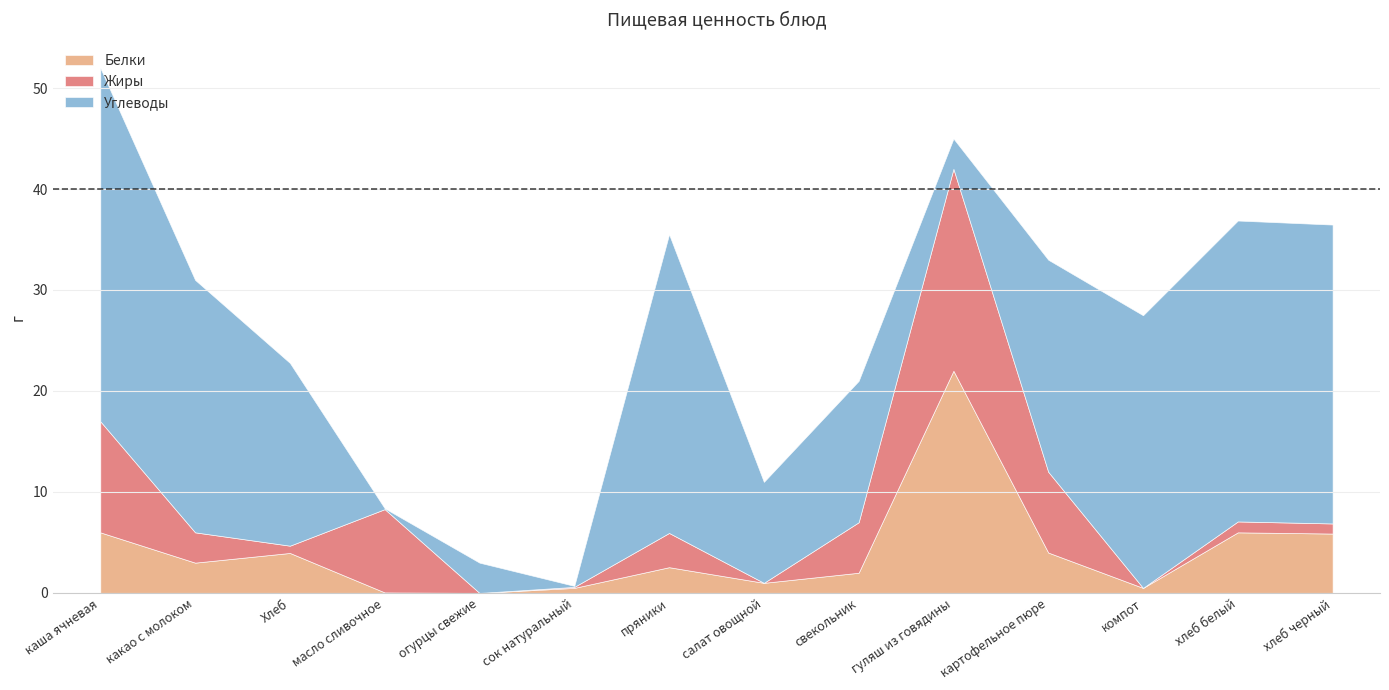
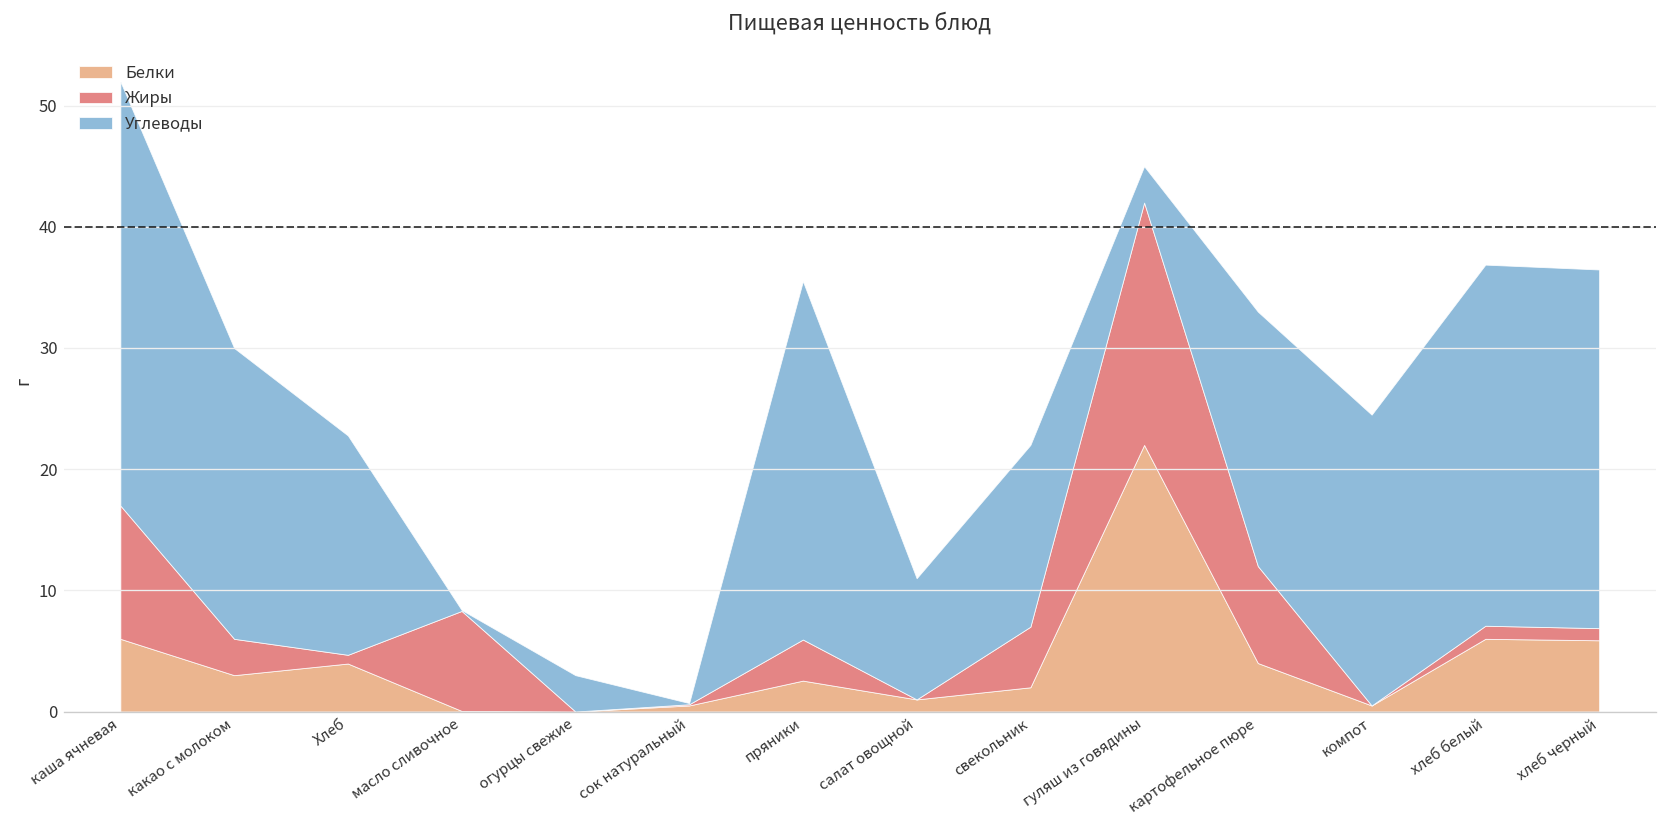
  {
    "Углеводы": {
      "каша ячневая": 35,
-     "какао с молоком": 25,
+     "какао с молоком": 24,
      "Хлеб": 18,
      "огурцы свежие": 3,
      "пряники": 29.6,
      "салат овощной": 10,
-     "свекольник": 14,
+     "свекольник": 15,
      "гуляш из говядины": 3,
      "картофельное пюре": 21,
-     "компот": 27,
+     "компот": 24,
      "хлеб белый": 30,
      "хлеб черный": 29.6
    }
  }
